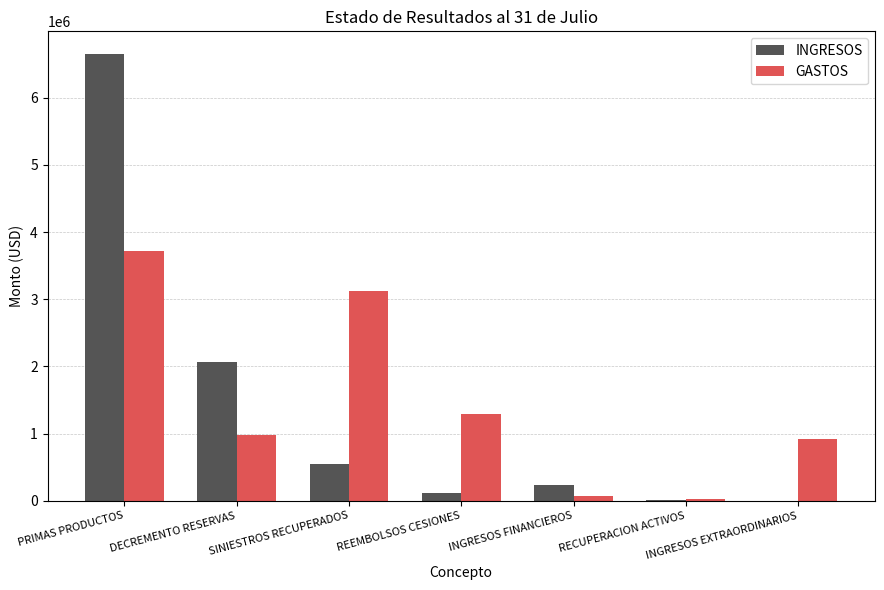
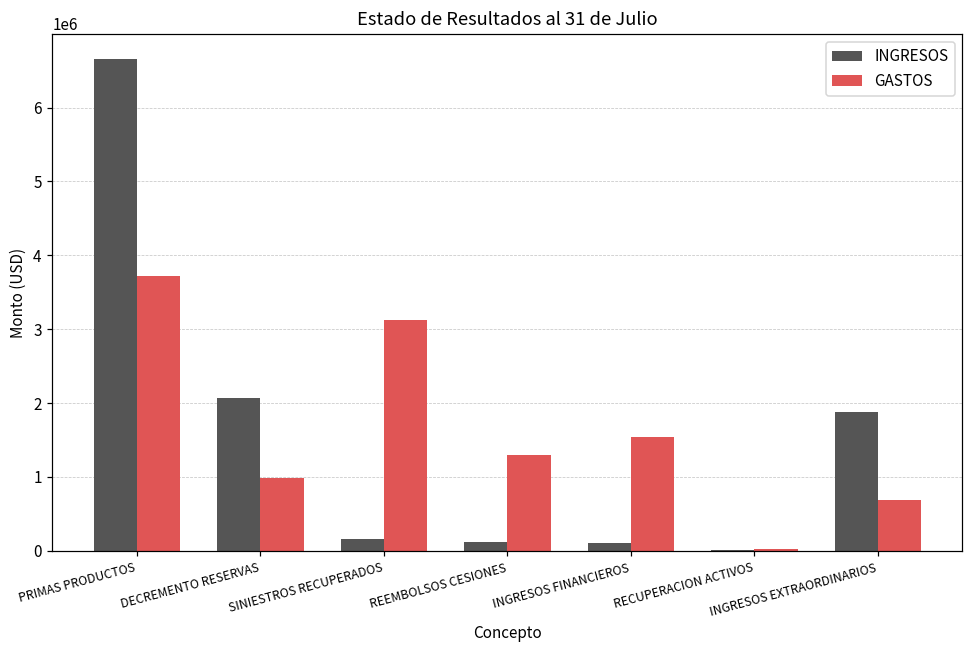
  {
    "INGRESOS": {
      "PRIMAS PRODUCTOS": 6700000,
      "DECREMENTO RESERVAS": 2100000,
-     "SINIESTROS RECUPERADOS": 600000,
+     "SINIESTROS RECUPERADOS": 200000,
      "REEMBOLSOS CESIONES": 100000,
-     "INGRESOS FINANCIEROS": 200000,
-     "INGRESOS EXTRAORDINARIOS": 0
+     "INGRESOS FINANCIEROS": 100000,
+     "INGRESOS EXTRAORDINARIOS": 1900000
    },
    "GASTOS": {
      "PRIMAS PRODUCTOS": 3700000,
      "DECREMENTO RESERVAS": 1000000,
      "SINIESTROS RECUPERADOS": 3100000,
      "REEMBOLSOS CESIONES": 1300000,
-     "INGRESOS FINANCIEROS": 100000,
-     "INGRESOS EXTRAORDINARIOS": 900000
+     "INGRESOS FINANCIEROS": 1500000,
+     "INGRESOS EXTRAORDINARIOS": 700000
    }
  }
